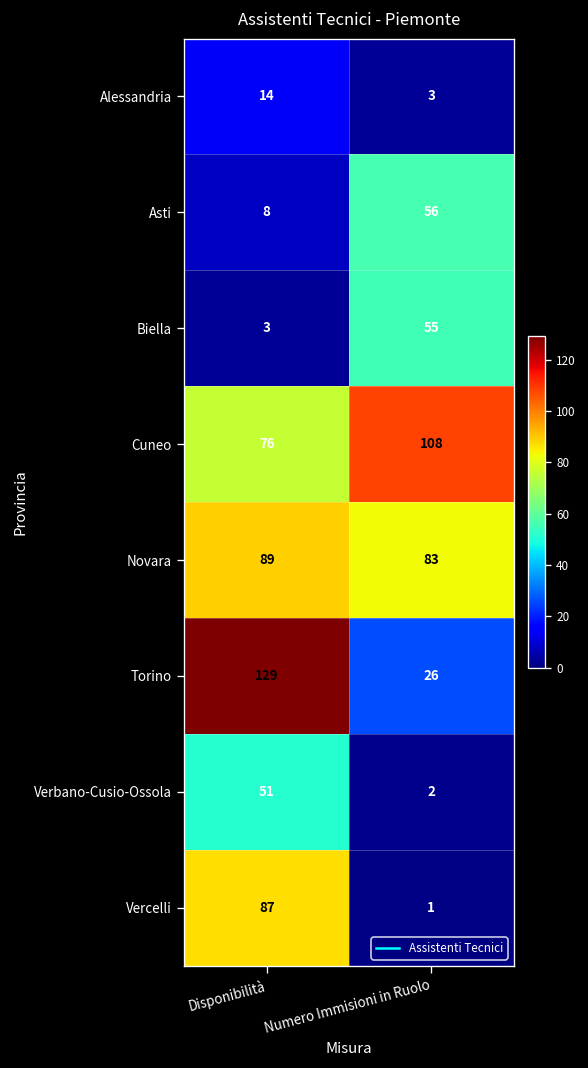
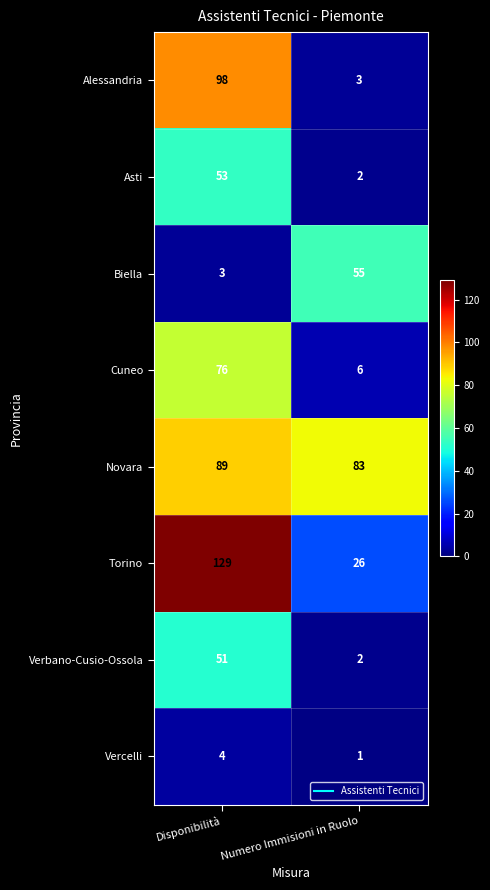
  {
    "Alessandria": {
-     "Disponibilità": 14,
+     "Disponibilità": 98,
      "Numero Immisioni in Ruolo": 3
    },
    "Asti": {
-     "Disponibilità": 8,
-     "Numero Immisioni in Ruolo": 56
+     "Disponibilità": 53,
+     "Numero Immisioni in Ruolo": 2
    },
    "Biella": {
      "Disponibilità": 3,
      "Numero Immisioni in Ruolo": 55
    },
    "Cuneo": {
      "Disponibilità": 76,
-     "Numero Immisioni in Ruolo": 108
+     "Numero Immisioni in Ruolo": 6
    },
    "Novara": {
      "Disponibilità": 89,
      "Numero Immisioni in Ruolo": 83
    },
    "Torino": {
      "Disponibilità": 129,
      "Numero Immisioni in Ruolo": 26
    },
    "Verbano-Cusio-Ossola": {
      "Disponibilità": 51,
      "Numero Immisioni in Ruolo": 2
    },
    "Vercelli": {
-     "Disponibilità": 87,
+     "Disponibilità": 4,
      "Numero Immisioni in Ruolo": 1
    }
  }
